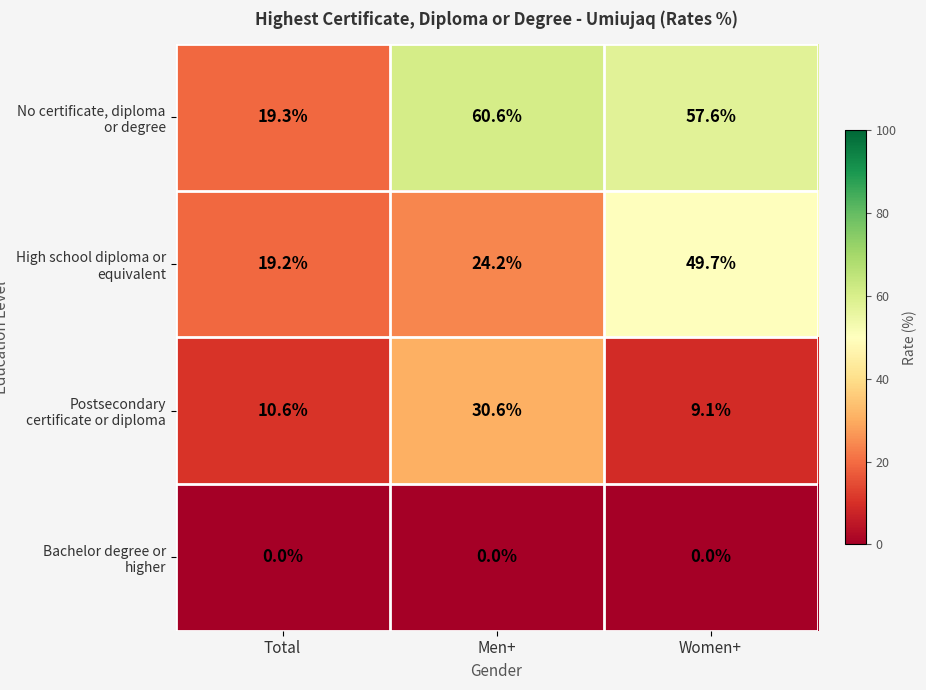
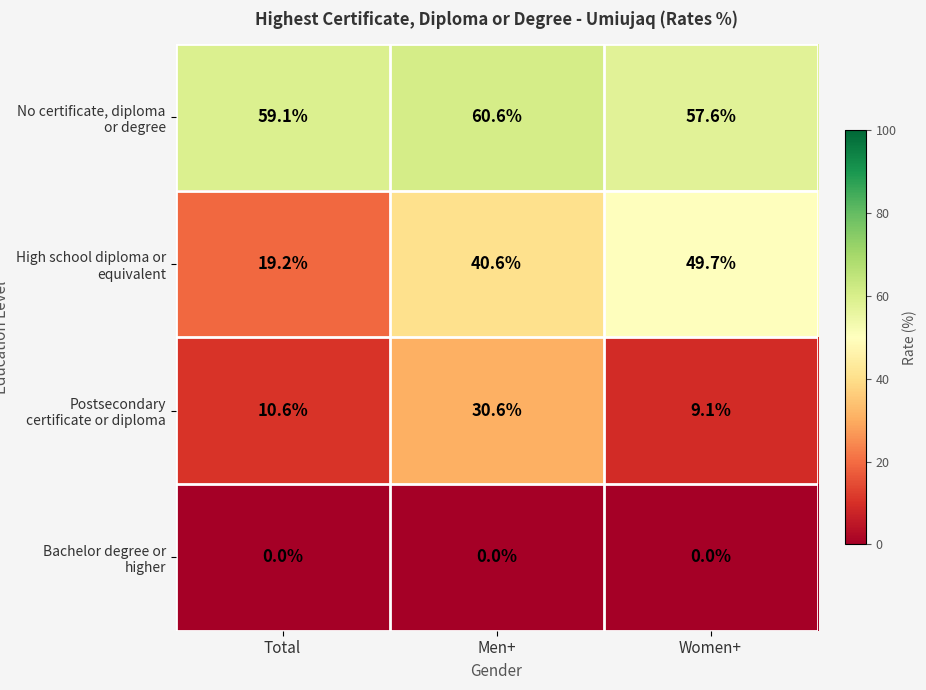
  {
    "No certificate, diploma or degree": {
-     "Total": "19.3%",
+     "Total": "59.1%",
      "Men+": "60.6%",
      "Women+": "57.6%"
    },
    "High school diploma or equivalent": {
      "Total": "19.2%",
-     "Men+": "24.2%",
+     "Men+": "40.6%",
      "Women+": "49.7%"
    },
    "Postsecondary certificate or diploma": {
      "Total": "10.6%",
      "Men+": "30.6%",
      "Women+": "9.1%"
    },
    "Bachelor degree or higher": {
      "Total": "0.0%",
      "Men+": "0.0%",
      "Women+": "0.0%"
    }
  }
